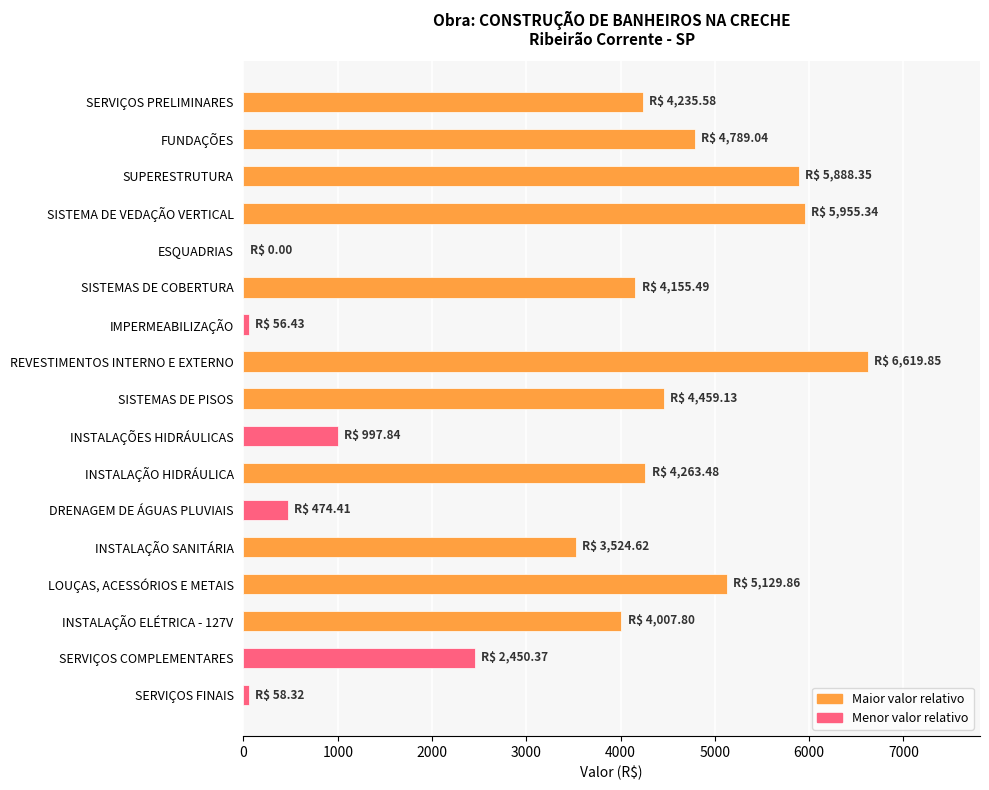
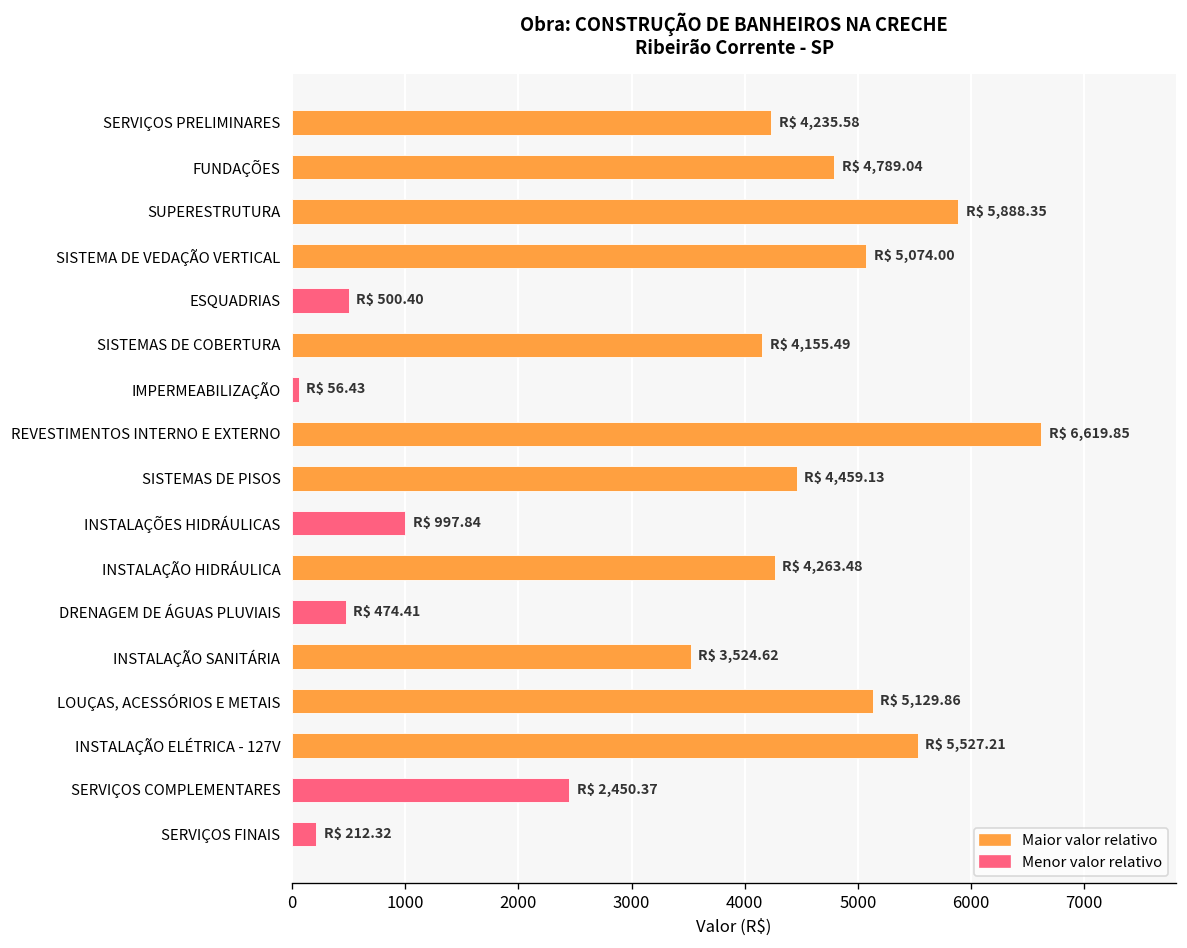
  {
    "SERVIÇOS PRELIMINARES": "4,235.58",
    "FUNDAÇÕES": "4,789.04",
    "SUPERESTRUTURA": "5,888.35",
-   "SISTEMA DE VEDAÇÃO VERTICAL": "5,955.34",
-   "ESQUADRIAS": "0.00",
+   "SISTEMA DE VEDAÇÃO VERTICAL": "5,074.00",
+   "ESQUADRIAS": "500.40",
    "SISTEMAS DE COBERTURA": "4,155.49",
    "IMPERMEABILIZAÇÃO": "56.43",
    "REVESTIMENTOS INTERNO E EXTERNO": "6,619.85",
    "SISTEMAS DE PISOS": "4,459.13",
    "INSTALAÇÕES HIDRÁULICAS": "997.84",
    "INSTALAÇÃO HIDRÁULICA": "4,263.48",
    "DRENAGEM DE ÁGUAS PLUVIAIS": "474.41",
    "INSTALAÇÃO SANITÁRIA": "3,524.62",
    "LOUÇAS, ACESSÓRIOS E METAIS": "5,129.86",
-   "INSTALAÇÃO ELÉTRICA - 127V": "4,007.80",
+   "INSTALAÇÃO ELÉTRICA - 127V": "5,527.21",
    "SERVIÇOS COMPLEMENTARES": "2,450.37",
-   "SERVIÇOS FINAIS": "58.32"
+   "SERVIÇOS FINAIS": "212.32"
  }
